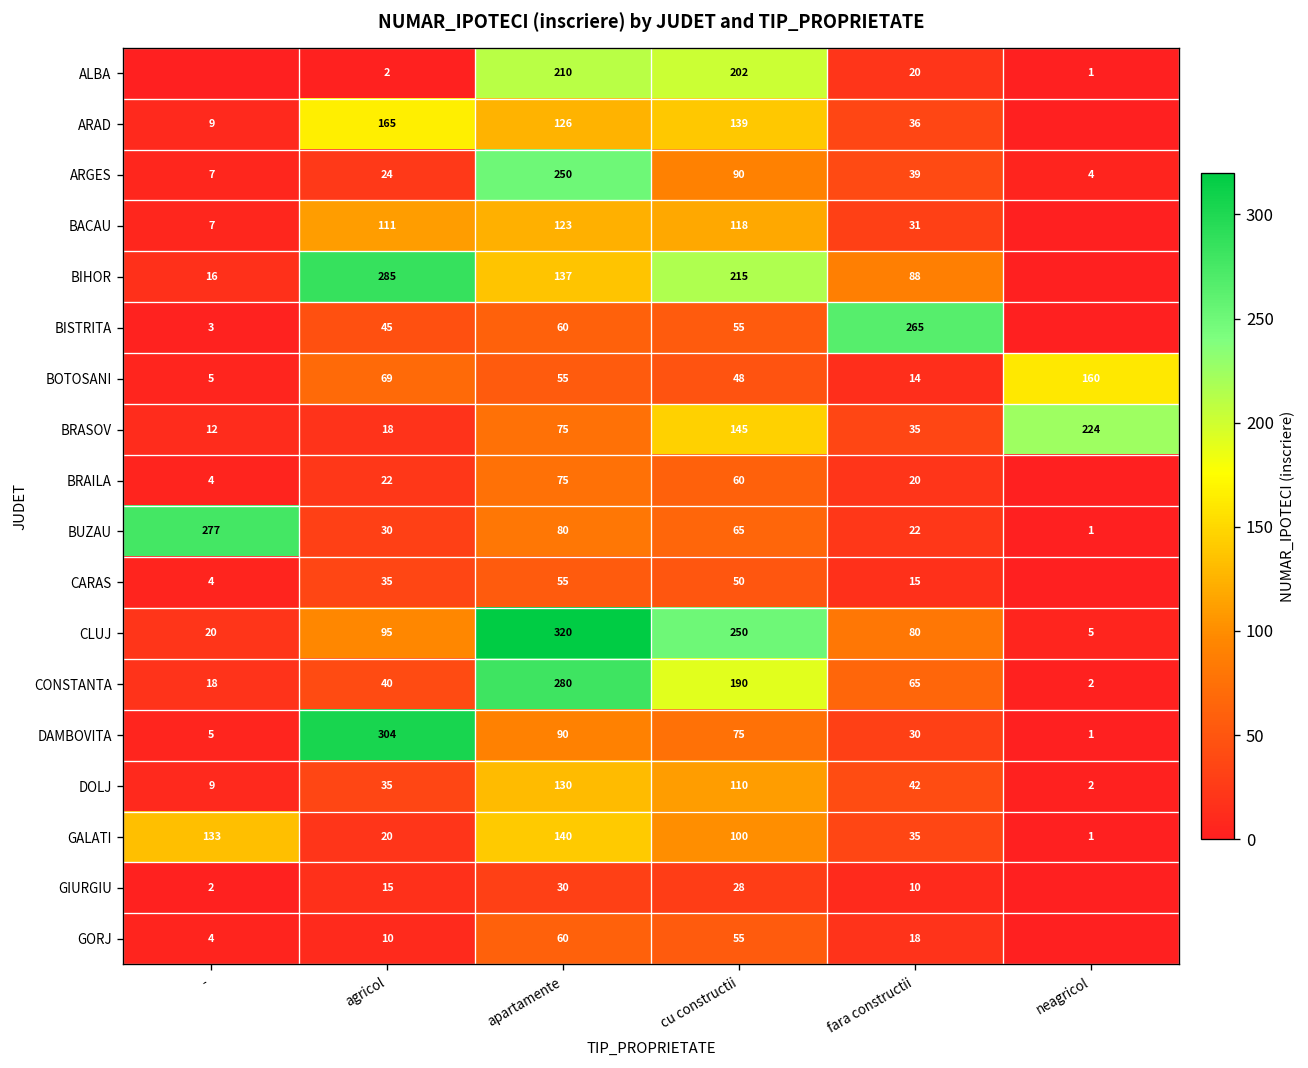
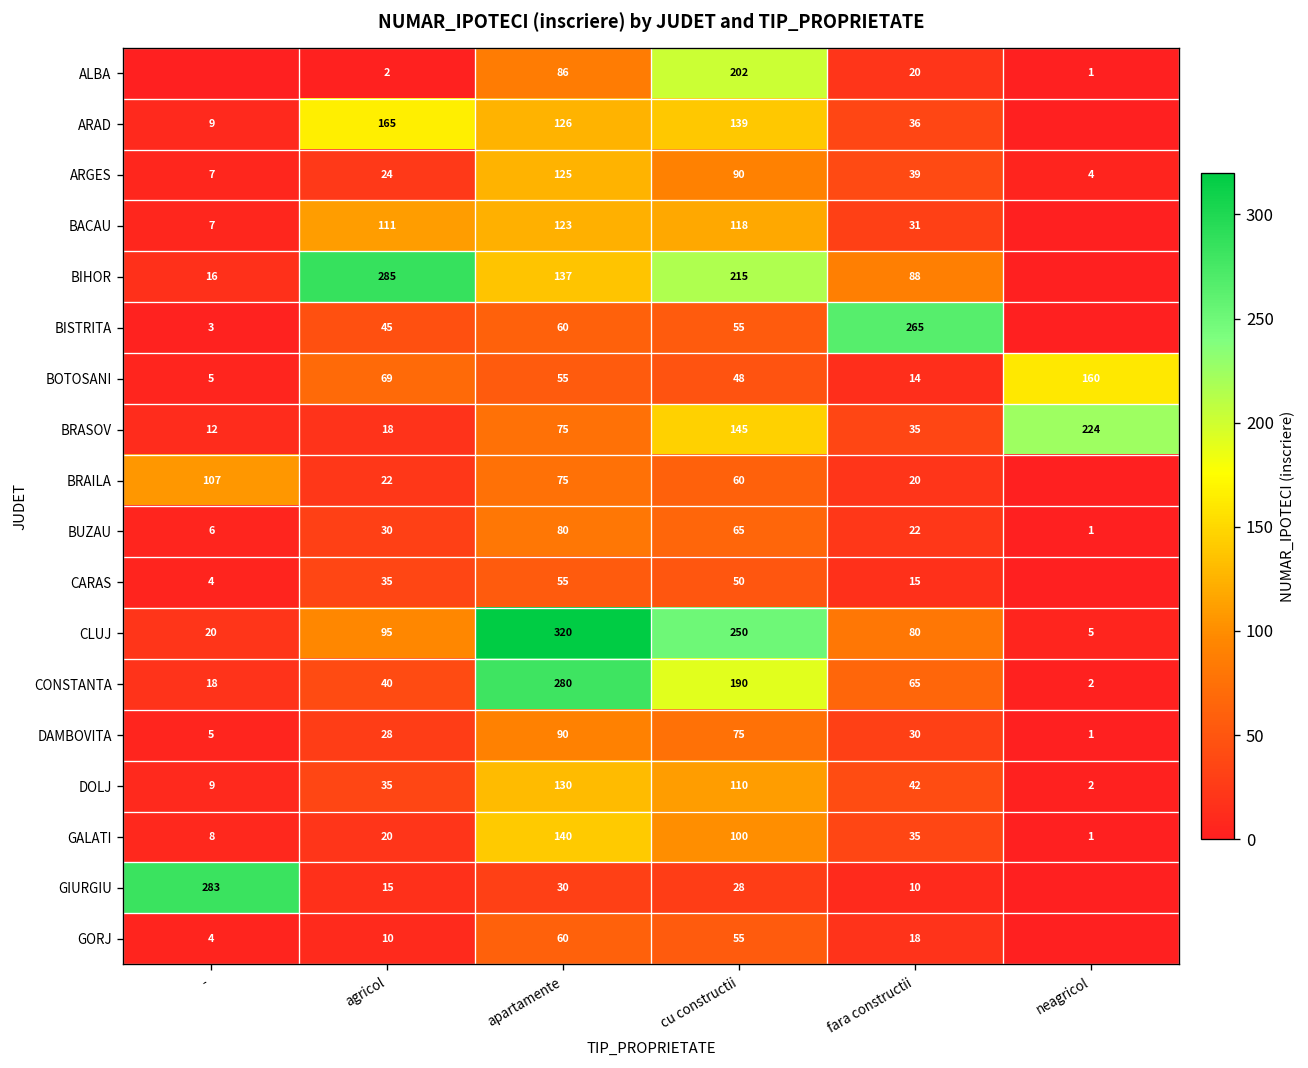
  {
    "ALBA": {
      "agricol": 2,
-     "apartamente": 210,
+     "apartamente": 86,
      "cu constructii": 202,
      "fara constructii": 20,
      "neagricol": 1
    },
    "ARAD": {
      "-": 9,
      "agricol": 165,
      "apartamente": 126,
      "cu constructii": 139,
      "fara constructii": 36
    },
    "ARGES": {
      "-": 7,
      "agricol": 24,
-     "apartamente": 250,
+     "apartamente": 125,
      "cu constructii": 90,
      "fara constructii": 39,
      "neagricol": 4
    },
    "BACAU": {
      "-": 7,
      "agricol": 111,
      "apartamente": 123,
      "cu constructii": 118,
      "fara constructii": 31
    },
    "BIHOR": {
      "-": 16,
      "agricol": 285,
      "apartamente": 137,
      "cu constructii": 215,
      "fara constructii": 88
    },
    "BISTRITA": {
      "-": 3,
      "agricol": 45,
      "apartamente": 60,
      "cu constructii": 55,
      "fara constructii": 265
    },
    "BOTOSANI": {
      "-": 5,
      "agricol": 69,
      "apartamente": 55,
      "cu constructii": 48,
      "fara constructii": 14,
      "neagricol": 160
    },
    "BRASOV": {
      "-": 12,
      "agricol": 18,
      "apartamente": 75,
      "cu constructii": 145,
      "fara constructii": 35,
      "neagricol": 224
    },
    "BRAILA": {
-     "-": 4,
+     "-": 107,
      "agricol": 22,
      "apartamente": 75,
      "cu constructii": 60,
      "fara constructii": 20
    },
    "BUZAU": {
-     "-": 277,
+     "-": 6,
      "agricol": 30,
      "apartamente": 80,
      "cu constructii": 65,
      "fara constructii": 22,
      "neagricol": 1
    },
    "CARAS": {
      "-": 4,
      "agricol": 35,
      "apartamente": 55,
      "cu constructii": 50,
      "fara constructii": 15
    },
    "CLUJ": {
      "-": 20,
      "agricol": 95,
      "apartamente": 320,
      "cu constructii": 250,
      "fara constructii": 80,
      "neagricol": 5
    },
    "CONSTANTA": {
      "-": 18,
      "agricol": 40,
      "apartamente": 280,
      "cu constructii": 190,
      "fara constructii": 65,
      "neagricol": 2
    },
    "DAMBOVITA": {
      "-": 5,
-     "agricol": 304,
+     "agricol": 28,
      "apartamente": 90,
      "cu constructii": 75,
      "fara constructii": 30,
      "neagricol": 1
    },
    "DOLJ": {
      "-": 9,
      "agricol": 35,
      "apartamente": 130,
      "cu constructii": 110,
      "fara constructii": 42,
      "neagricol": 2
    },
    "GALATI": {
-     "-": 133,
+     "-": 8,
      "agricol": 20,
      "apartamente": 140,
      "cu constructii": 100,
      "fara constructii": 35,
      "neagricol": 1
    },
    "GIURGIU": {
-     "-": 2,
+     "-": 283,
      "agricol": 15,
      "apartamente": 30,
      "cu constructii": 28,
      "fara constructii": 10
    },
    "GORJ": {
      "-": 4,
      "agricol": 10,
      "apartamente": 60,
      "cu constructii": 55,
      "fara constructii": 18
    }
  }
